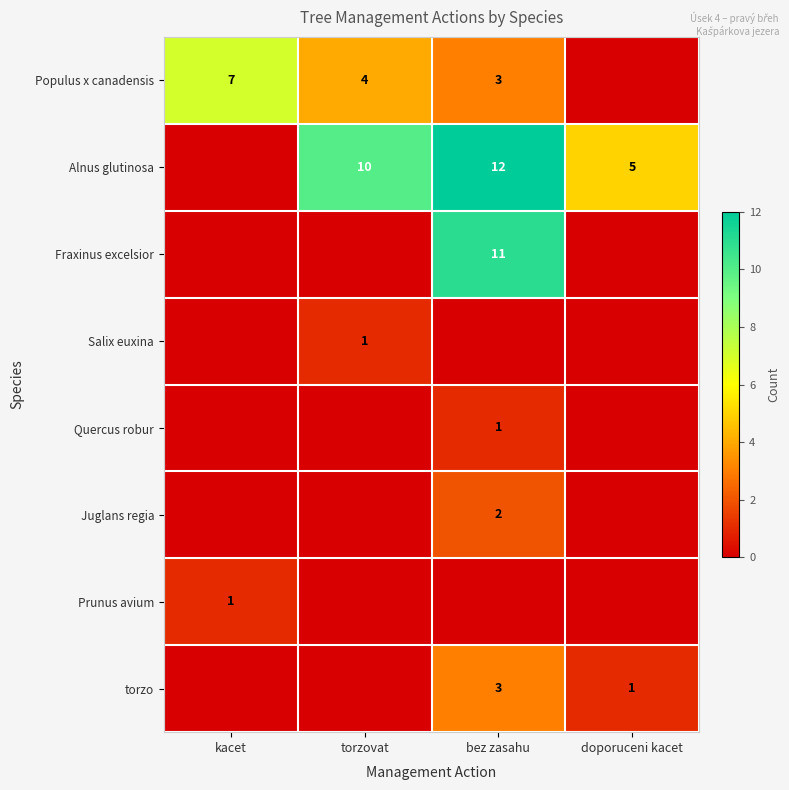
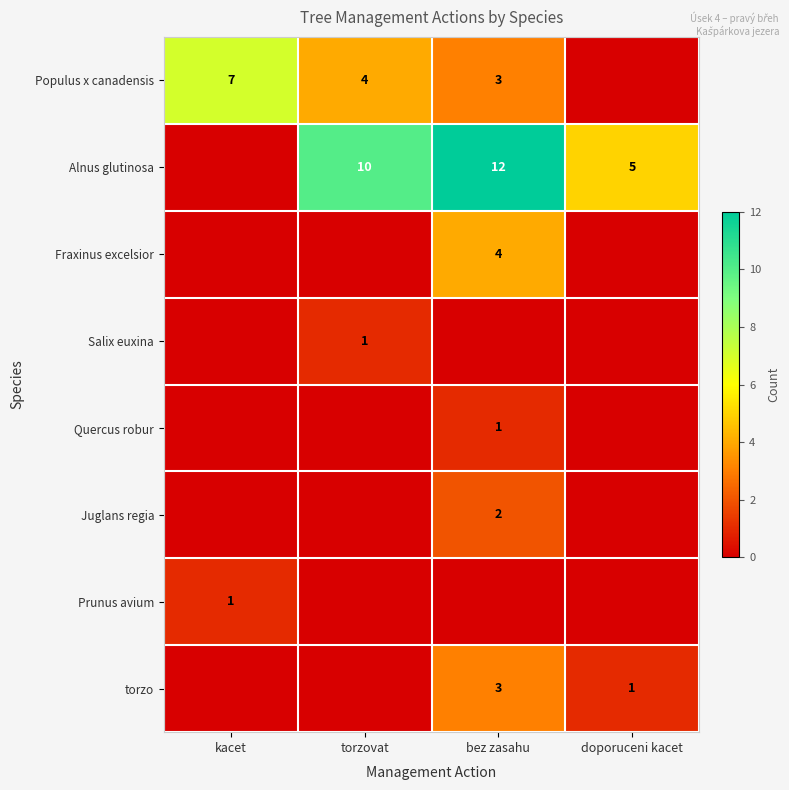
  {
    "Populus x canadensis": {
      "kacet": 7,
      "torzovat": 4,
      "bez zasahu": 3
    },
    "Alnus glutinosa": {
      "torzovat": 10,
      "bez zasahu": 12,
      "doporuceni kacet": 5
    },
    "Fraxinus excelsior": {
-     "bez zasahu": 11
+     "bez zasahu": 4
    },
    "Salix euxina": {
      "torzovat": 1
    },
    "Quercus robur": {
      "bez zasahu": 1
    },
    "Juglans regia": {
      "bez zasahu": 2
    },
    "Prunus avium": {
      "kacet": 1
    },
    "torzo": {
      "bez zasahu": 3,
      "doporuceni kacet": 1
    }
  }
